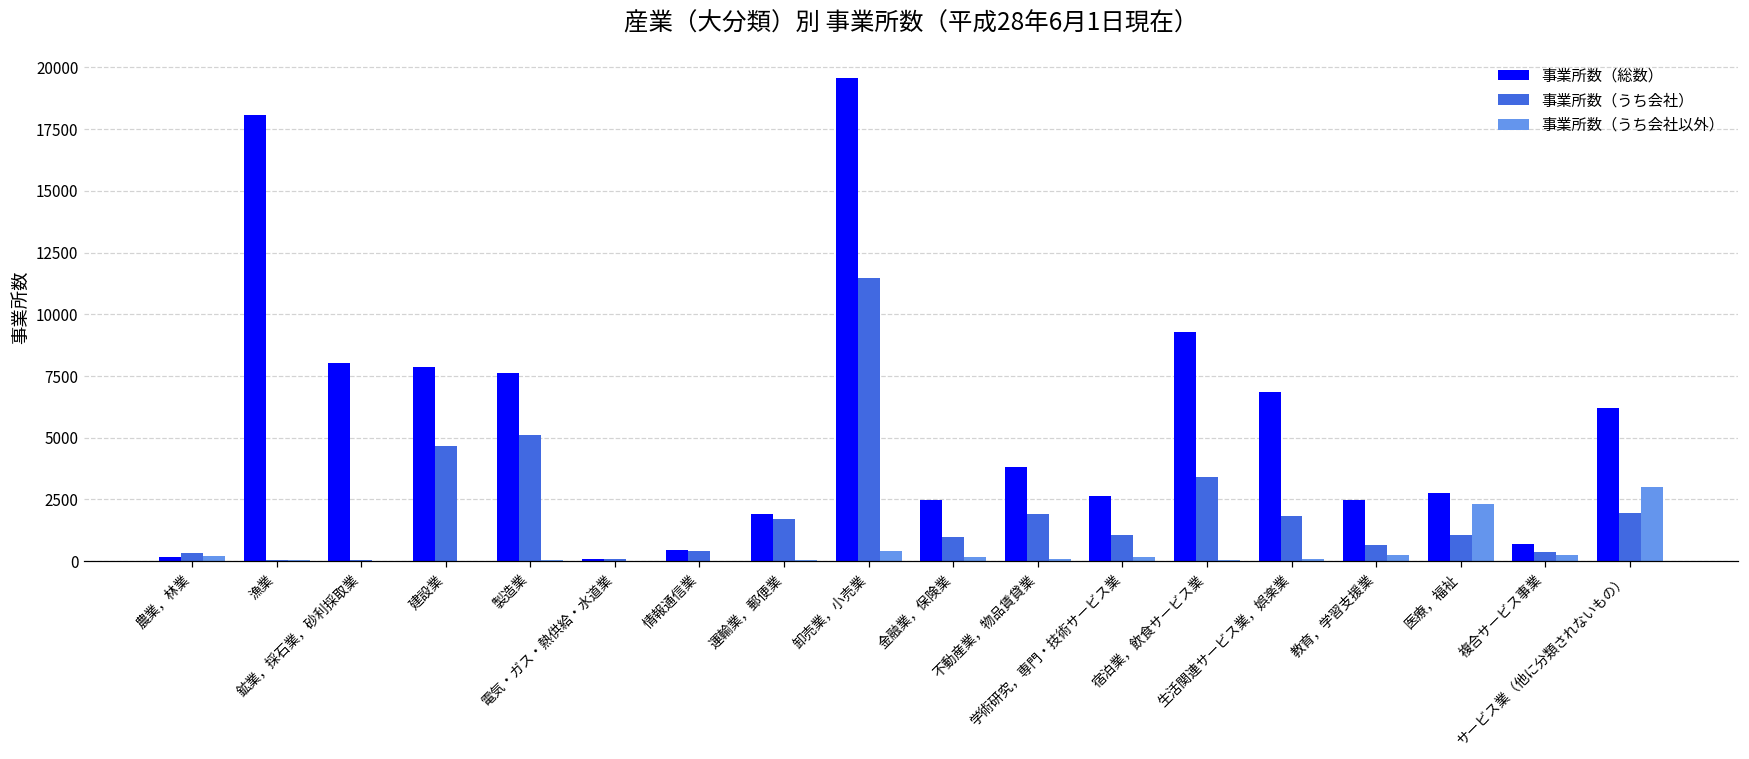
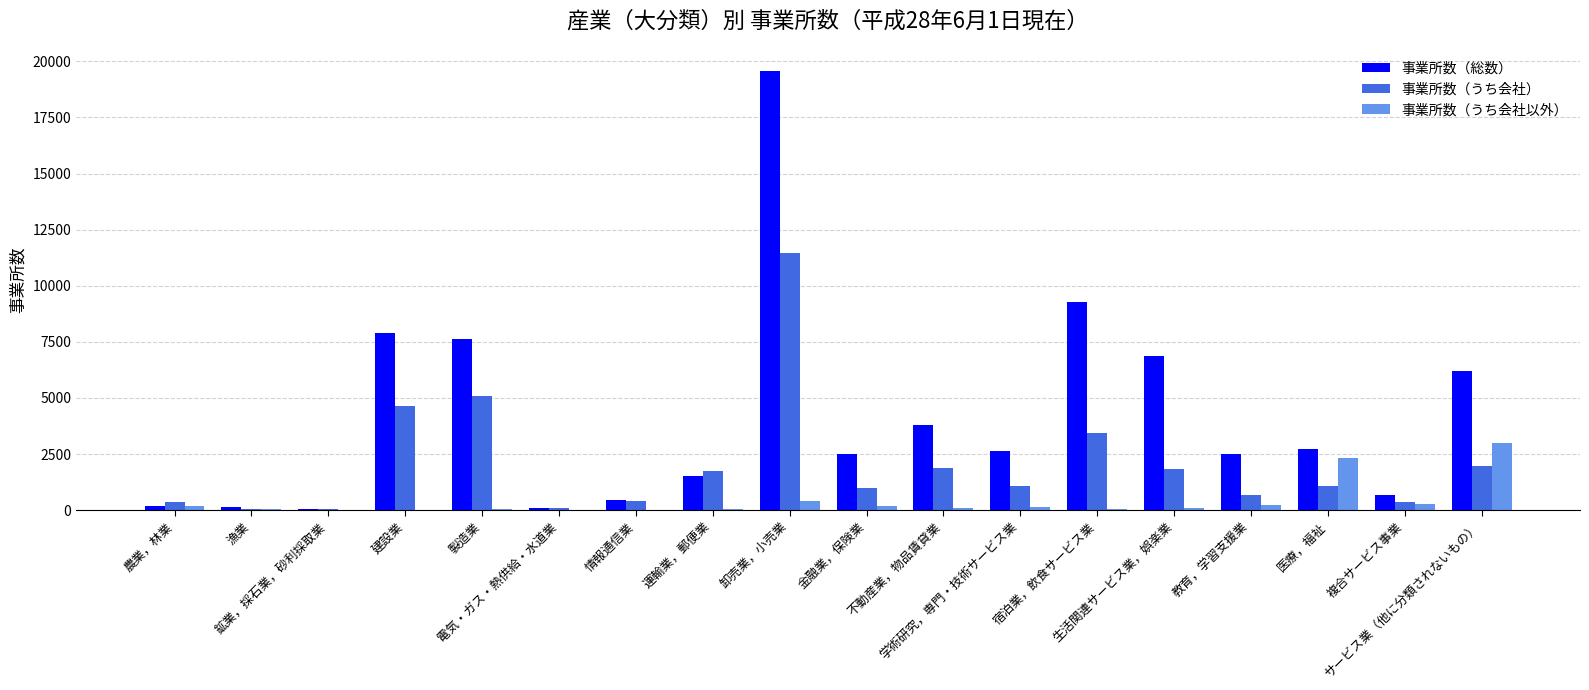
  {
    "事業所数（総数）": {
      "農業，林業": 200,
-     "漁業": 18100,
-     "鉱業，採石業，砂利採取業": 8000,
+     "漁業": 100,
+     "鉱業，採石業，砂利採取業": 0,
      "建設業": 7900,
      "製造業": 7600,
      "情報通信業": 400,
-     "運輸業，郵便業": 1900,
+     "運輸業，郵便業": 1500,
      "卸売業，小売業": 19600,
      "金融業，保険業": 2500,
      "不動産業，物品賃貸業": 3800,
      "学術研究，専門・技術サービス業": 2600,
      "宿泊業，飲食サービス業": 9300,
      "生活関連サービス業，娯楽業": 6800,
      "教育，学習支援業": 2500,
      "医療，福祉": 2700,
      "複合サービス事業": 700,
      "サービス業（他に分類されないもの）": 6200
    }
  }
